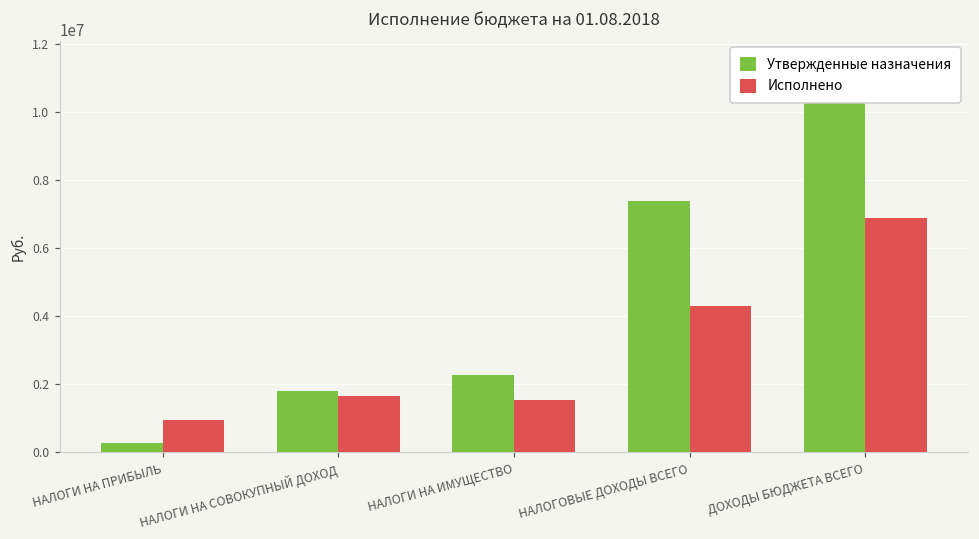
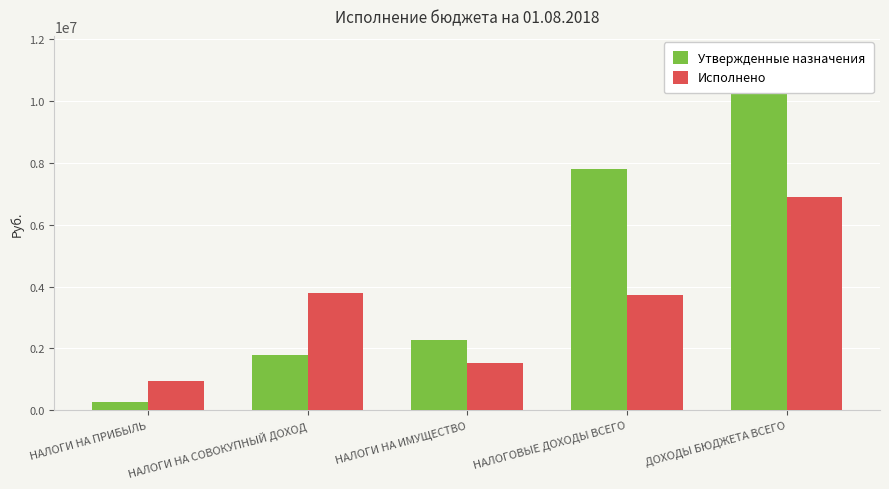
  {
    "Утвержденные назначения": {
      "НАЛОГИ НА ПРИБЫЛЬ": 300000,
      "НАЛОГИ НА СОВОКУПНЫЙ ДОХОД": 1800000,
      "НАЛОГИ НА ИМУЩЕСТВО": 2300000,
-     "НАЛОГОВЫЕ ДОХОДЫ ВСЕГО": 7400000
+     "НАЛОГОВЫЕ ДОХОДЫ ВСЕГО": 7800000
    },
    "Исполнено": {
      "НАЛОГИ НА ПРИБЫЛЬ": 900000,
-     "НАЛОГИ НА СОВОКУПНЫЙ ДОХОД": 1700000,
+     "НАЛОГИ НА СОВОКУПНЫЙ ДОХОД": 3800000,
      "НАЛОГИ НА ИМУЩЕСТВО": 1500000,
-     "НАЛОГОВЫЕ ДОХОДЫ ВСЕГО": 4300000,
+     "НАЛОГОВЫЕ ДОХОДЫ ВСЕГО": 3700000,
      "ДОХОДЫ БЮДЖЕТА ВСЕГО": 6900000
    }
  }
